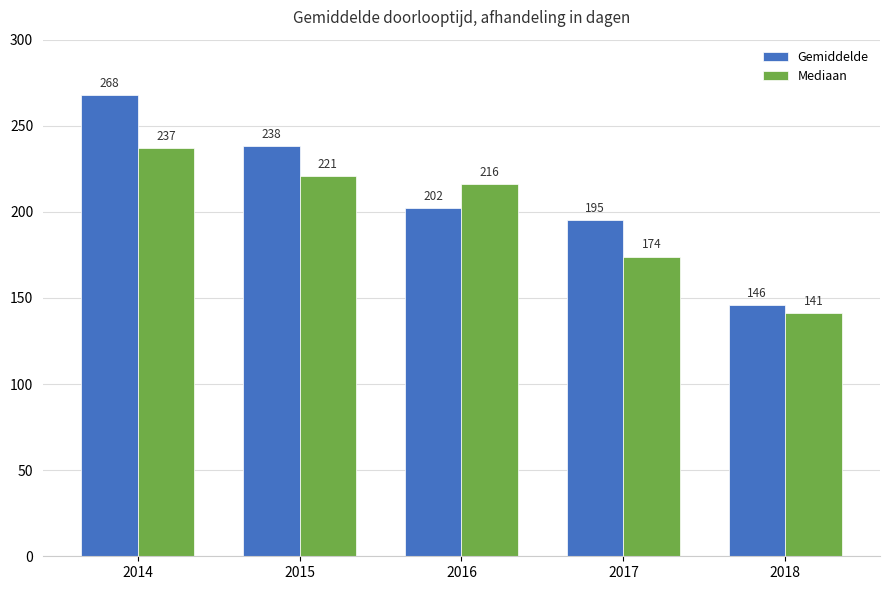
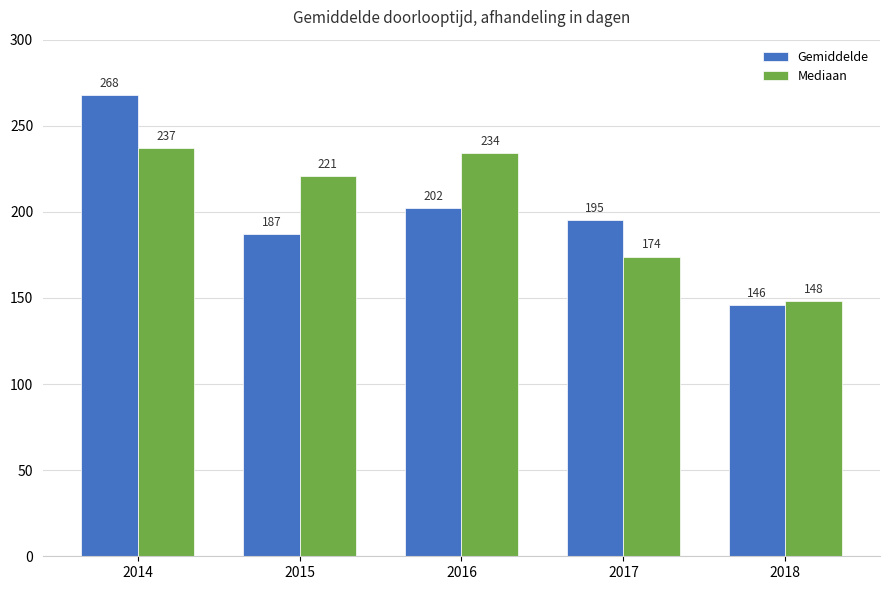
  {
    "Gemiddelde": {
      "2014": 268,
-     "2015": 238,
+     "2015": 187,
      "2016": 202,
      "2017": 195,
      "2018": 146
    },
    "Mediaan": {
      "2014": 237,
      "2015": 221,
-     "2016": 216,
+     "2016": 234,
      "2017": 174,
-     "2018": 141
+     "2018": 148
    }
  }
